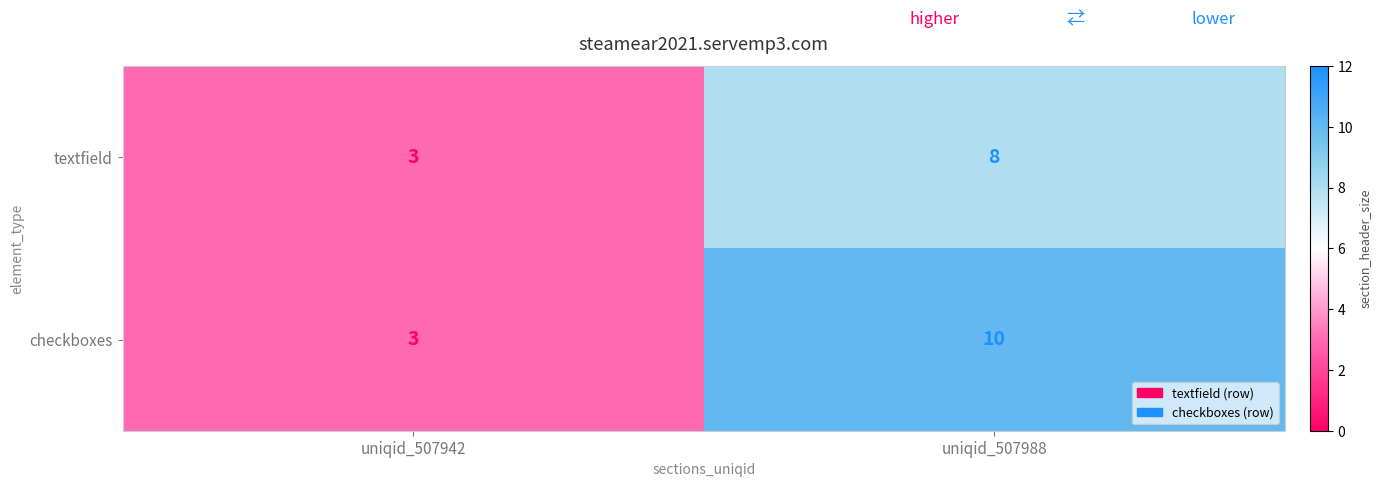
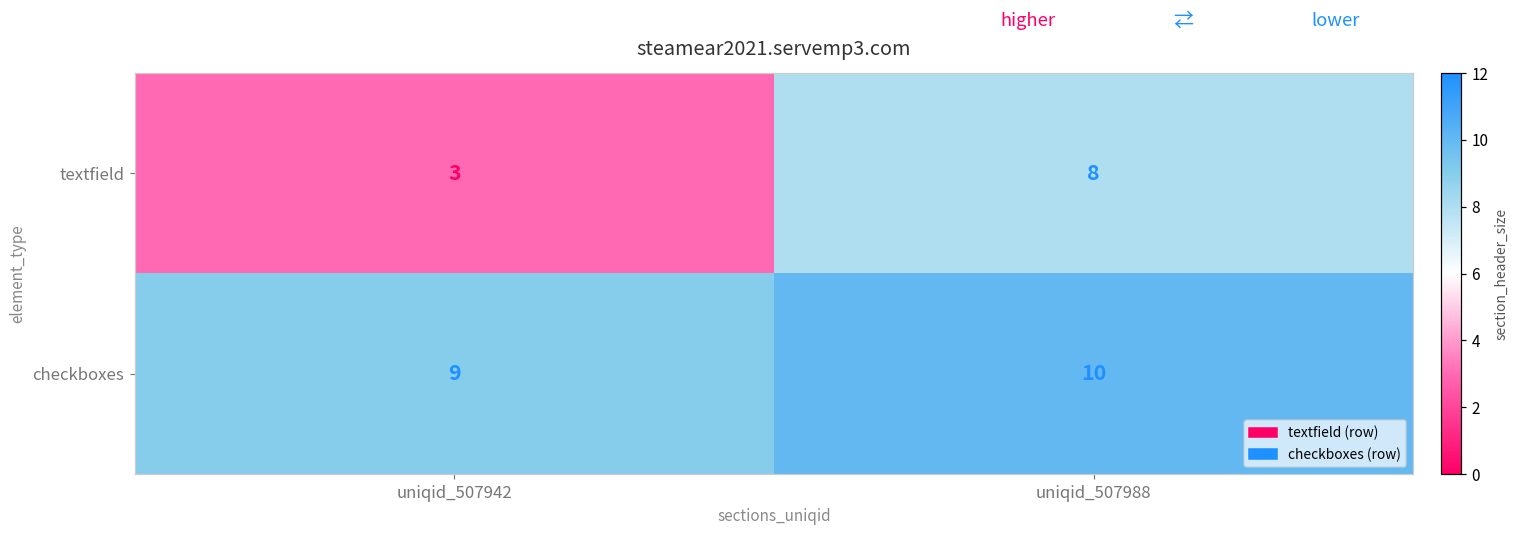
  {
    "textfield": {
      "uniqid_507942": 3,
      "uniqid_507988": 8
    },
    "checkboxes": {
-     "uniqid_507942": 3,
+     "uniqid_507942": 9,
      "uniqid_507988": 10
    }
  }
